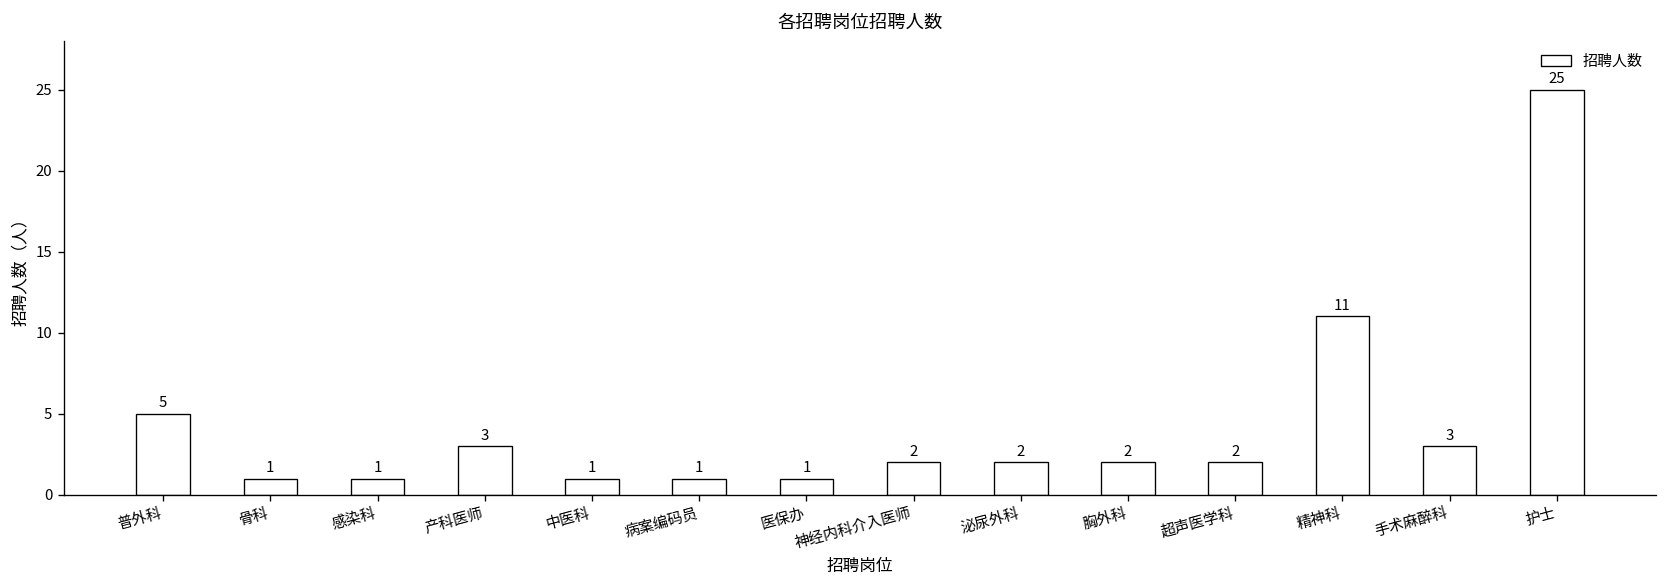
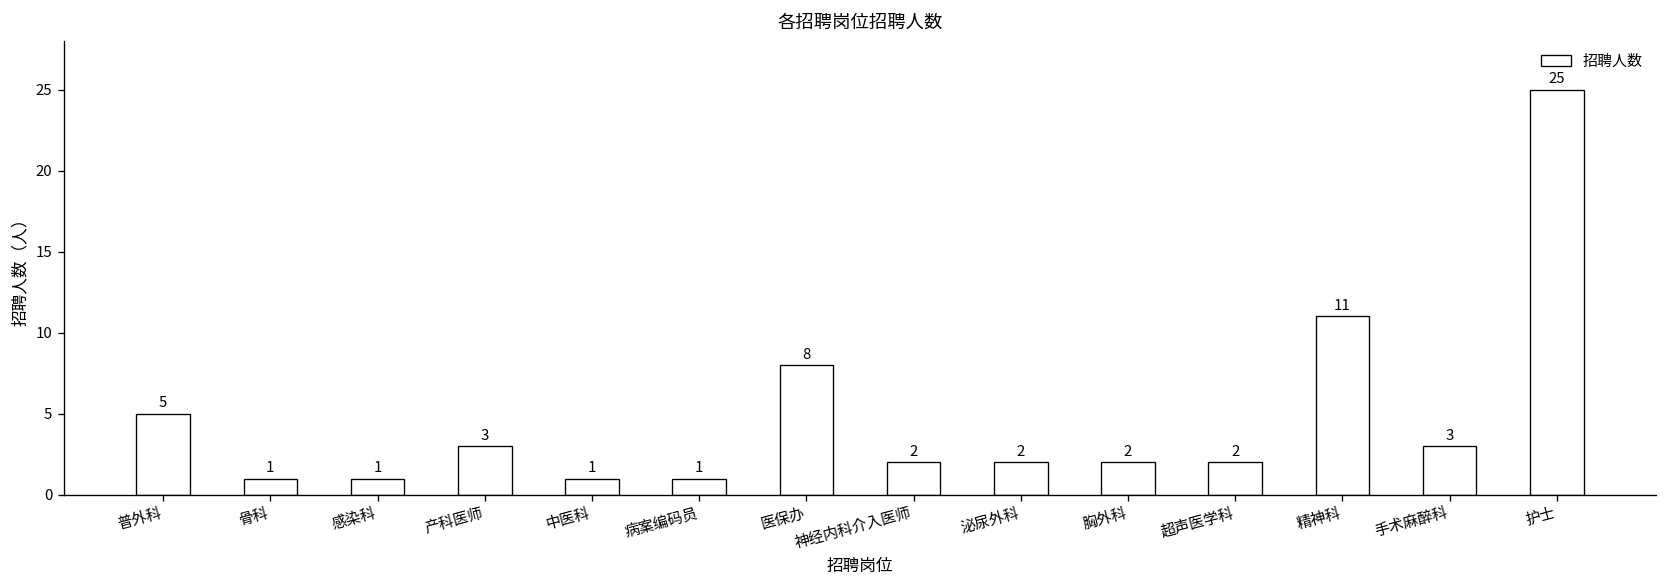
  {
    "普外科": 5,
    "骨科": 1,
    "感染科": 1,
    "产科医师": 3,
    "中医科": 1,
    "病案编码员": 1,
-   "医保办": 1,
+   "医保办": 8,
    "神经内科介入医师": 2,
    "泌尿外科": 2,
    "胸外科": 2,
    "超声医学科": 2,
    "精神科": 11,
    "手术麻醉科": 3,
    "护士": 25
  }
